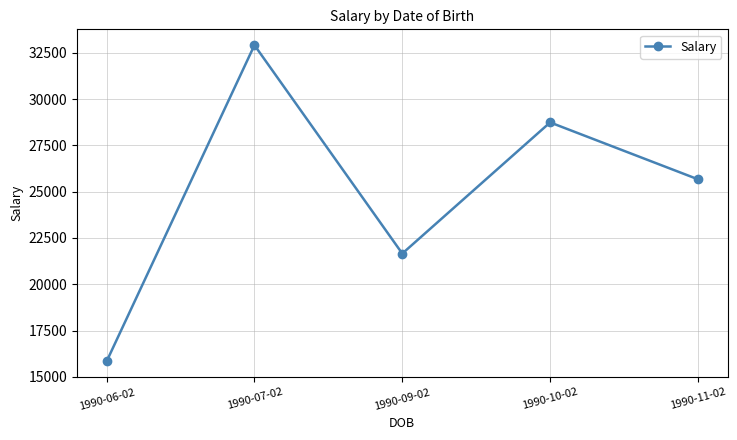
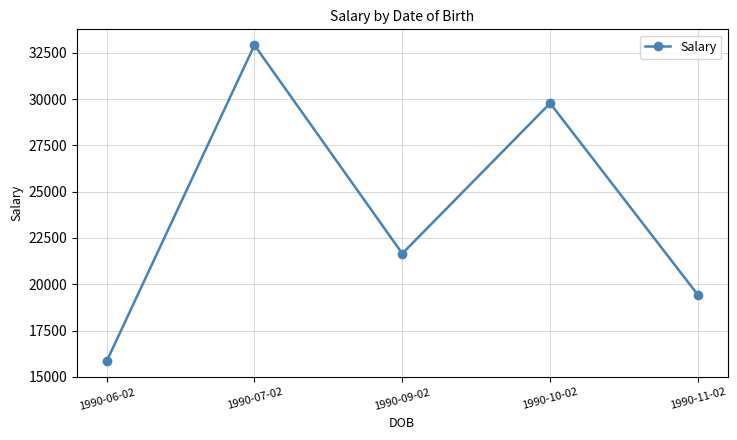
  {
    "1990-06-02": 15800,
    "1990-07-02": 32900,
    "1990-09-02": 21700,
-   "1990-10-02": 28700,
-   "1990-11-02": 25700
+   "1990-10-02": 29800,
+   "1990-11-02": 19400
  }
